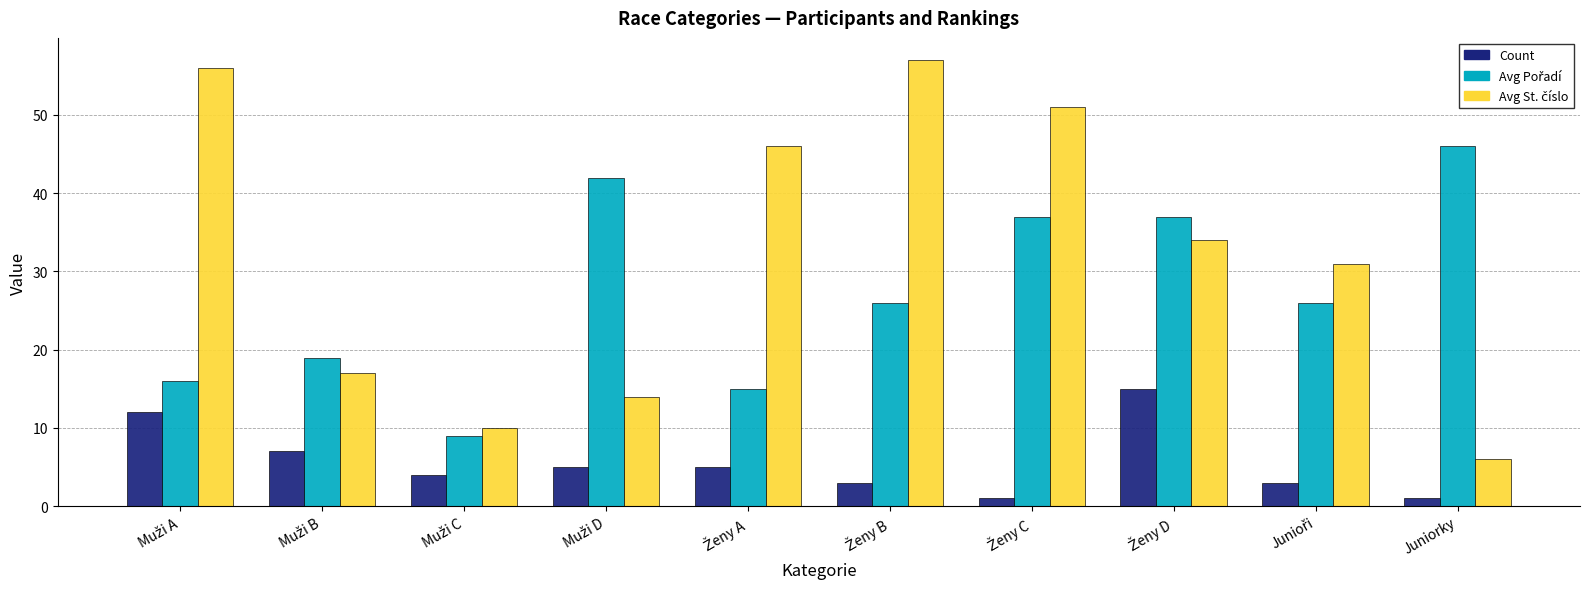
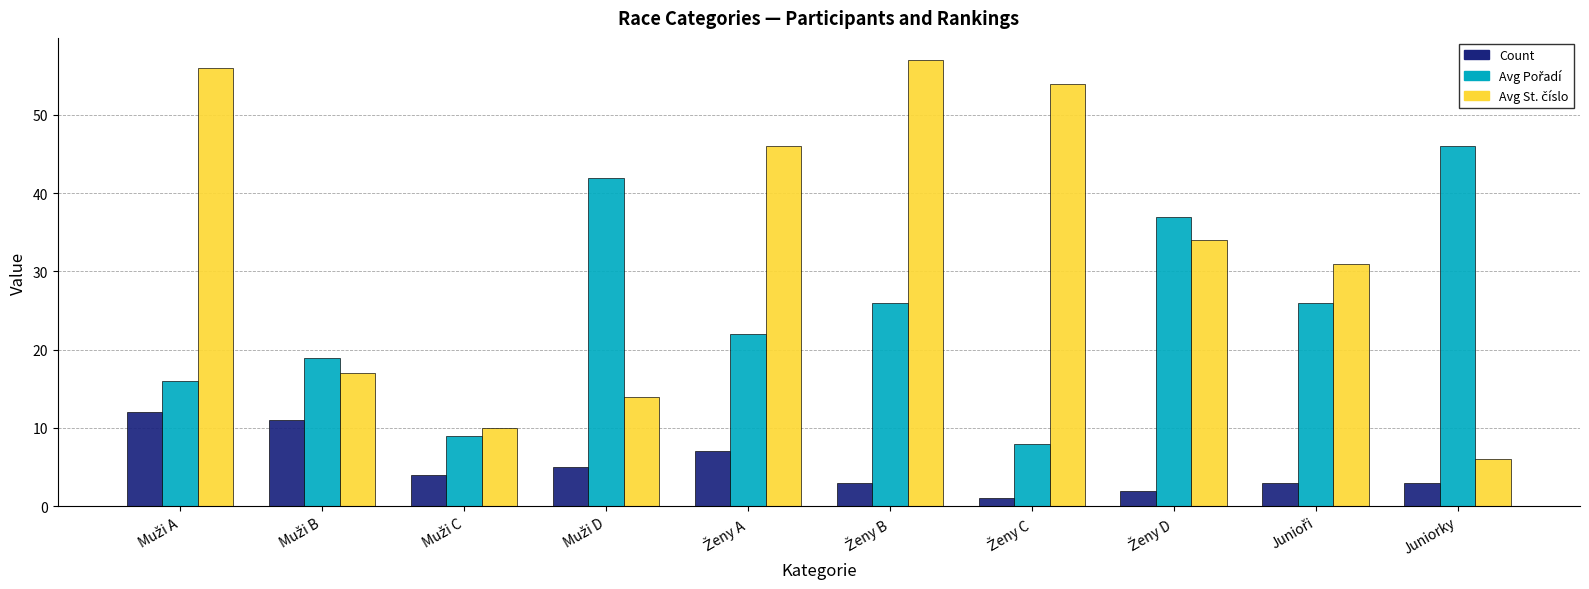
  {
    "Count": {
      "Muži A": 12,
-     "Muži B": 7,
+     "Muži B": 11,
      "Muži C": 4,
      "Muži D": 5,
-     "Ženy A": 5,
+     "Ženy A": 7,
      "Ženy B": 3,
      "Ženy C": 1,
-     "Ženy D": 15,
+     "Ženy D": 2,
      "Junioři": 3,
-     "Juniorky": 1
+     "Juniorky": 3
    },
    "Avg Pořadí": {
      "Muži A": 16,
      "Muži B": 19,
      "Muži C": 9,
      "Muži D": 42,
-     "Ženy A": 15,
+     "Ženy A": 22,
      "Ženy B": 26,
-     "Ženy C": 37,
+     "Ženy C": 8,
      "Ženy D": 37,
      "Junioři": 26,
      "Juniorky": 46
    },
    "Avg St. číslo": {
      "Muži A": 56,
      "Muži B": 17,
      "Muži C": 10,
      "Muži D": 14,
      "Ženy A": 46,
      "Ženy B": 57,
-     "Ženy C": 51,
+     "Ženy C": 54,
      "Ženy D": 34,
      "Junioři": 31,
      "Juniorky": 6
    }
  }
